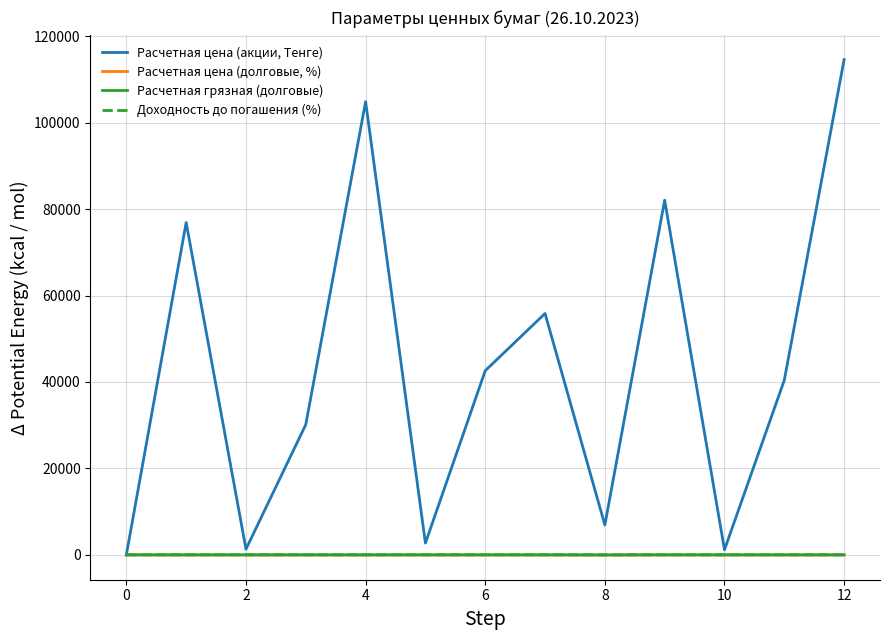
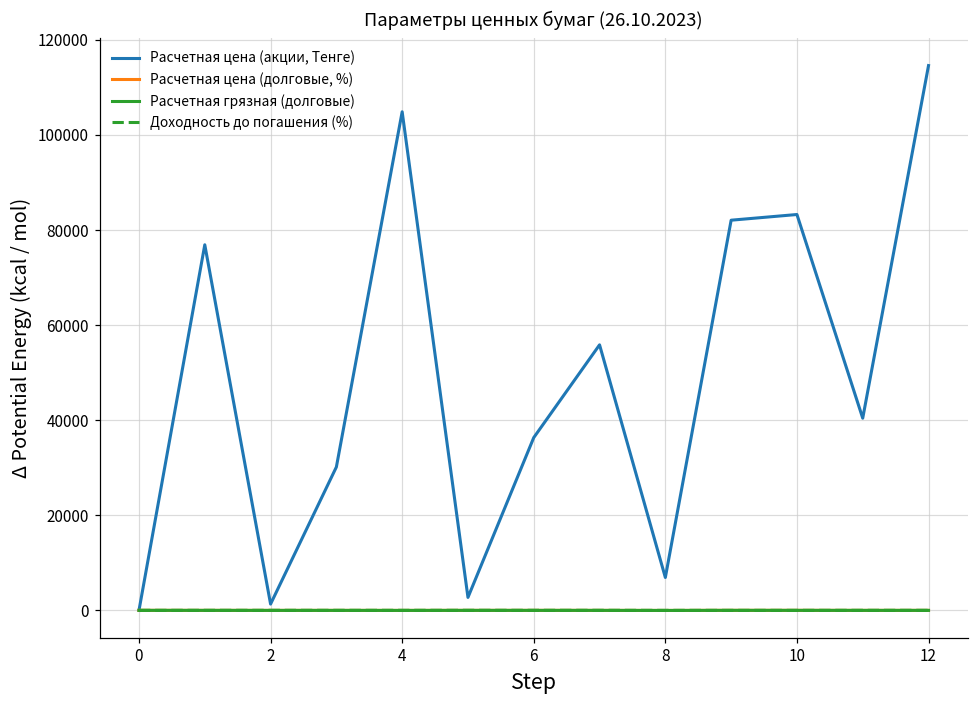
  {
    "Расчетная цена (акции, Тенге)": {
      "2": 1000,
      "4": 105000,
-     "6": 43000,
+     "6": 36000,
      "8": 7000,
-     "10": 1000,
+     "10": 83000,
      "12": 115000
    },
    "Доходность до погашения (%)": {
      "2": 0,
      "4": 0,
      "6": 0,
      "8": 0,
      "10": 0,
      "12": 0
    }
  }
